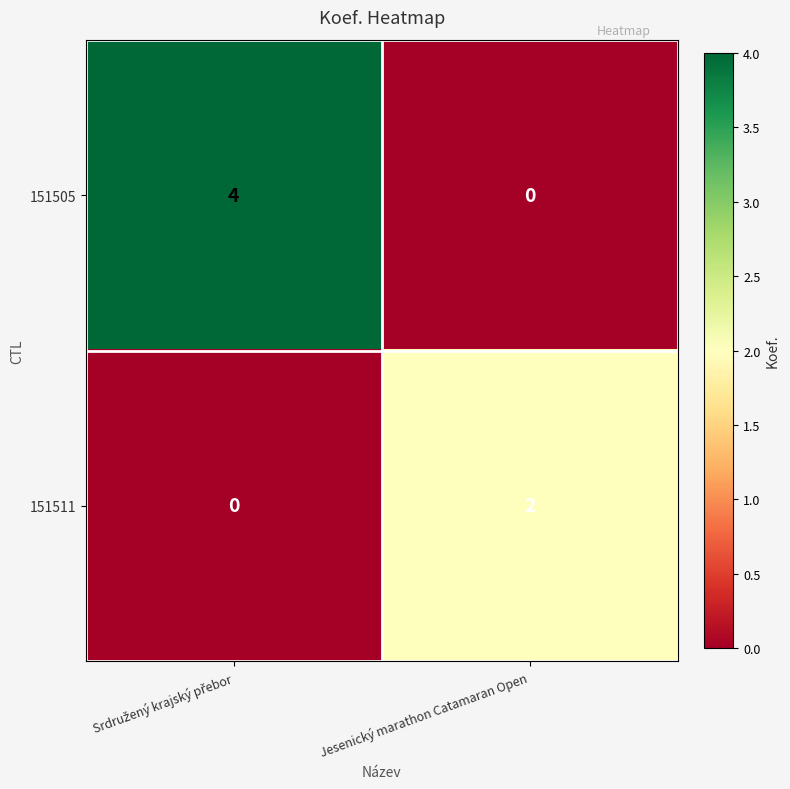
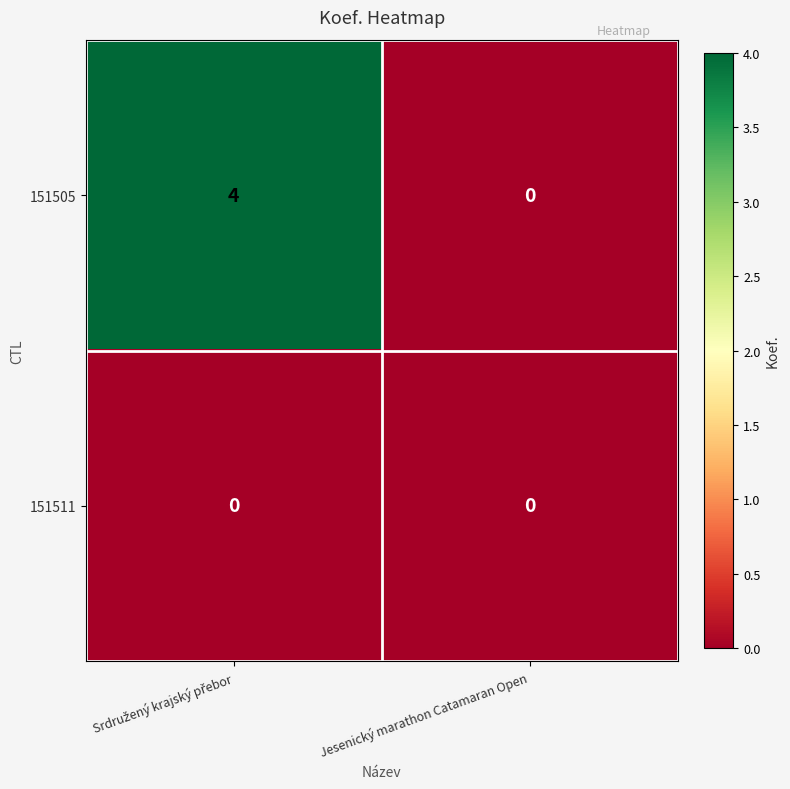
  {
    "151505": {
      "Srdružený krajský přebor": 4,
      "Jesenický marathon Catamaran Open": 0
    },
    "151511": {
      "Srdružený krajský přebor": 0,
-     "Jesenický marathon Catamaran Open": 2
+     "Jesenický marathon Catamaran Open": 0
    }
  }
